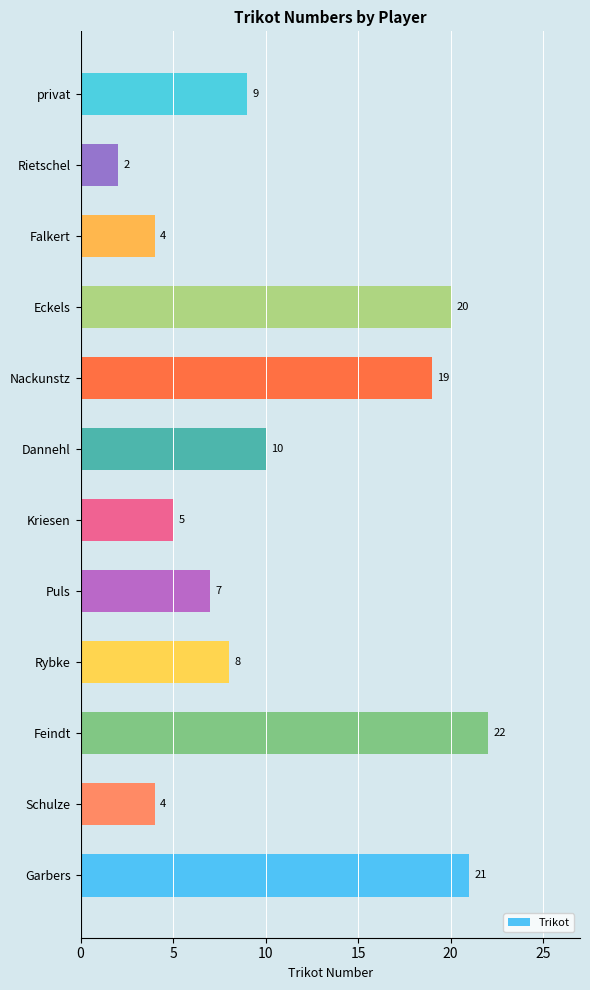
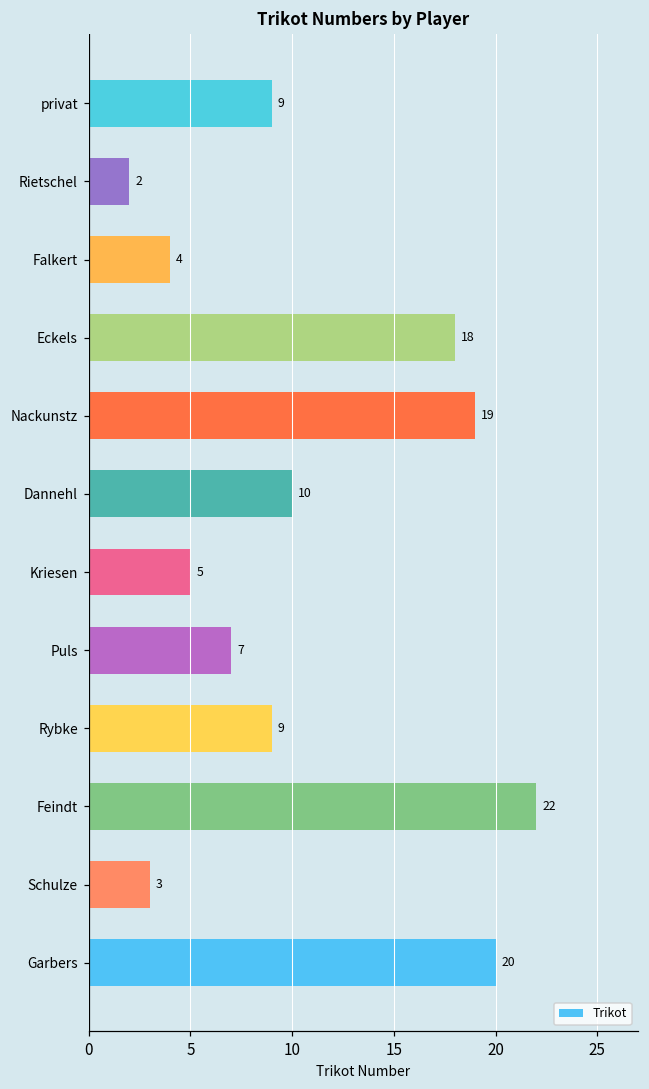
  {
    "privat": 9,
    "Rietschel": 2,
    "Falkert": 4,
-   "Eckels": 20,
+   "Eckels": 18,
    "Nackunstz": 19,
    "Dannehl": 10,
    "Kriesen": 5,
    "Puls": 7,
-   "Rybke": 8,
+   "Rybke": 9,
    "Feindt": 22,
-   "Schulze": 4,
-   "Garbers": 21
+   "Schulze": 3,
+   "Garbers": 20
  }
